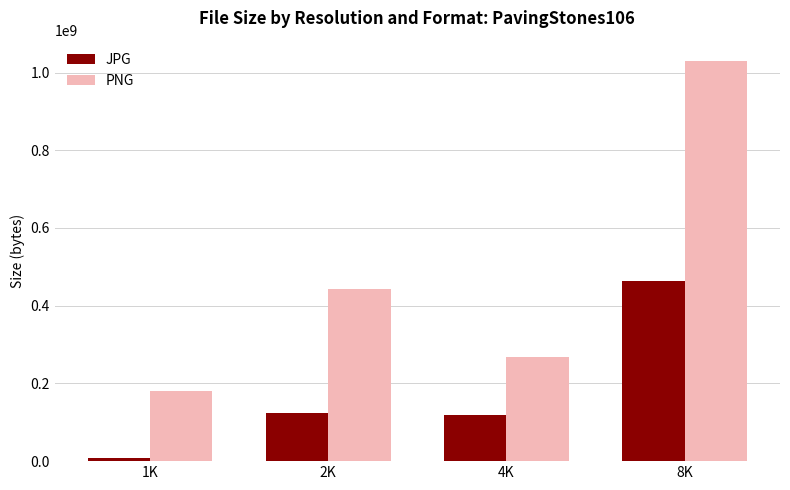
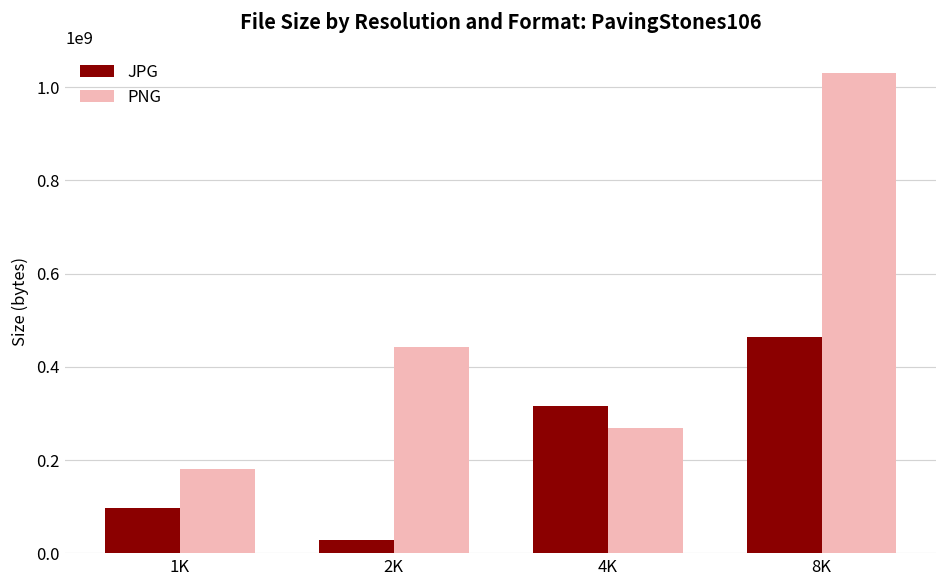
  {
    "JPG": {
-     "1K": 10000000,
-     "2K": 120000000,
-     "4K": 120000000,
+     "1K": 100000000,
+     "2K": 30000000,
+     "4K": 320000000,
      "8K": 460000000
    },
    "PNG": {
      "1K": 180000000,
      "2K": 440000000,
      "4K": 270000000,
      "8K": 1030000000
    }
  }
